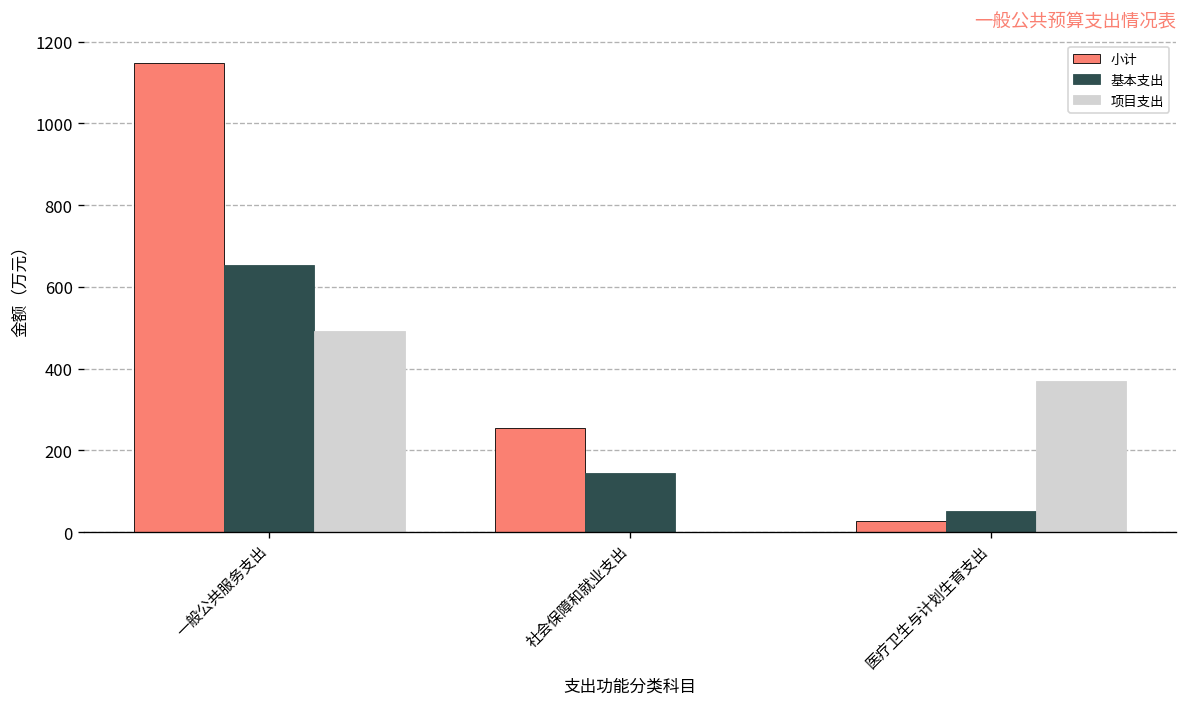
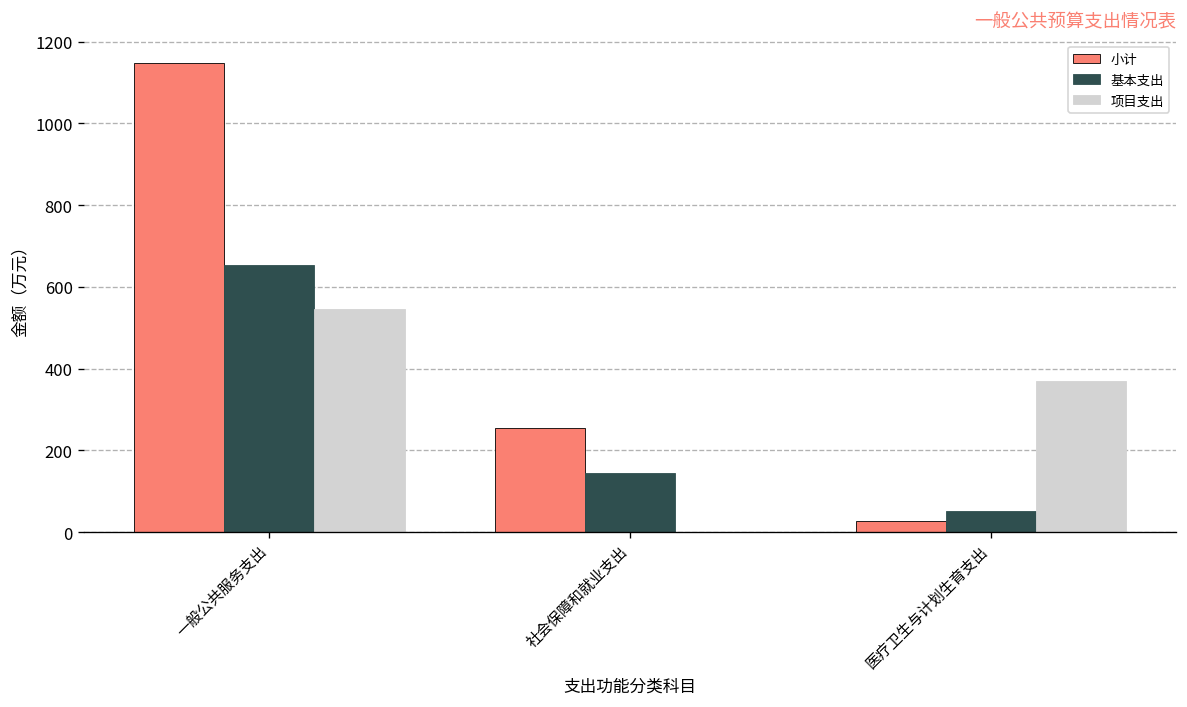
  {
    "小计": {
      "一般公共服务支出": 1150,
      "社会保障和就业支出": 250,
      "医疗卫生与计划生育支出": 30
    },
    "基本支出": {
      "一般公共服务支出": 650,
      "社会保障和就业支出": 140,
      "医疗卫生与计划生育支出": 50
    },
    "项目支出": {
-     "一般公共服务支出": 490,
+     "一般公共服务支出": 540,
      "社会保障和就业支出": 0,
      "医疗卫生与计划生育支出": 370
    }
  }
